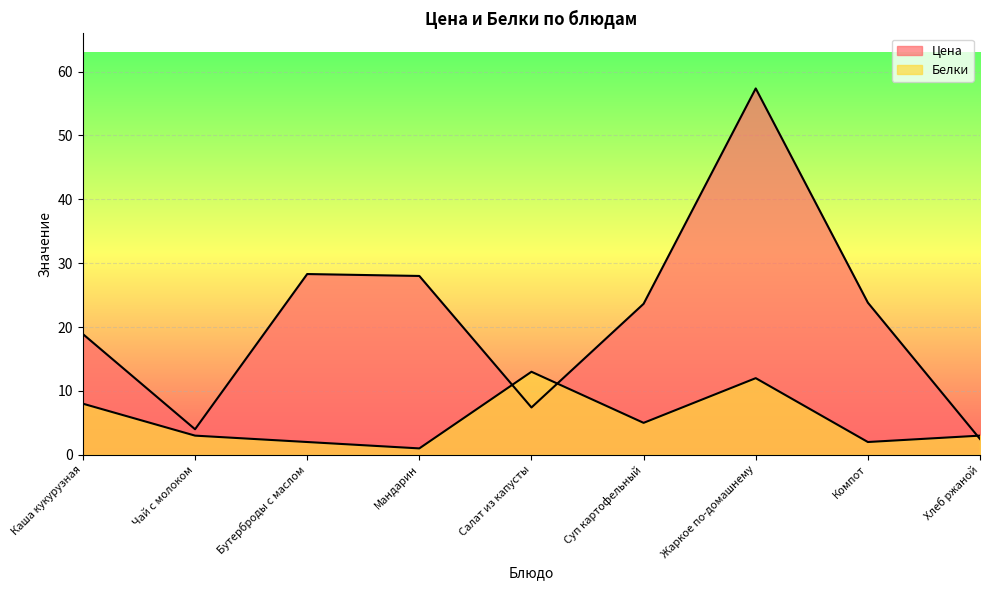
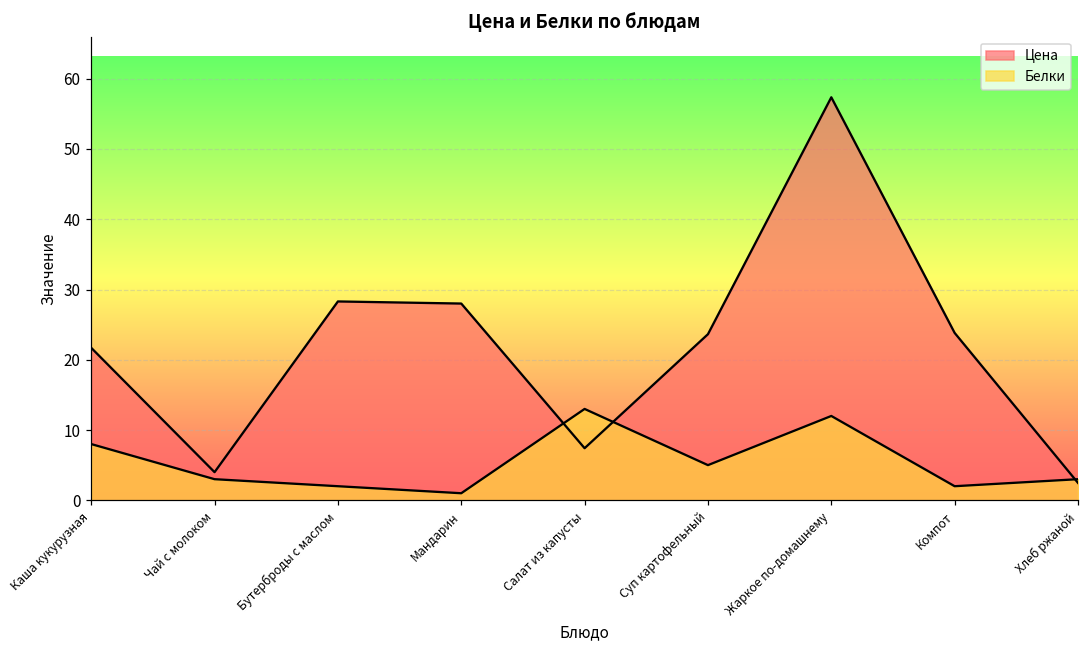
  {
    "Цена": {
-     "Каша кукурузная": 19,
+     "Каша кукурузная": 22,
      "Чай с молоком": 4,
      "Бутерброды с маслом": 28,
      "Мандарин": 28,
      "Салат из капусты": 7,
      "Суп картофельный": 24,
      "Жаркое по-домашнему": 57,
      "Компот": 24,
      "Хлеб ржаной": 2
    },
    "Белки": {
      "Каша кукурузная": 8,
      "Чай с молоком": 3,
      "Бутерброды с маслом": 2,
      "Мандарин": 1,
      "Салат из капусты": 13,
      "Суп картофельный": 5,
      "Жаркое по-домашнему": 12,
      "Компот": 2,
      "Хлеб ржаной": 3
    }
  }
